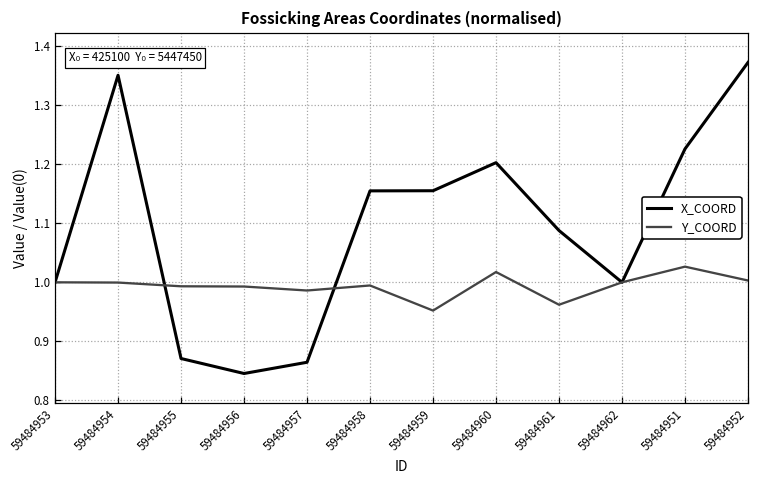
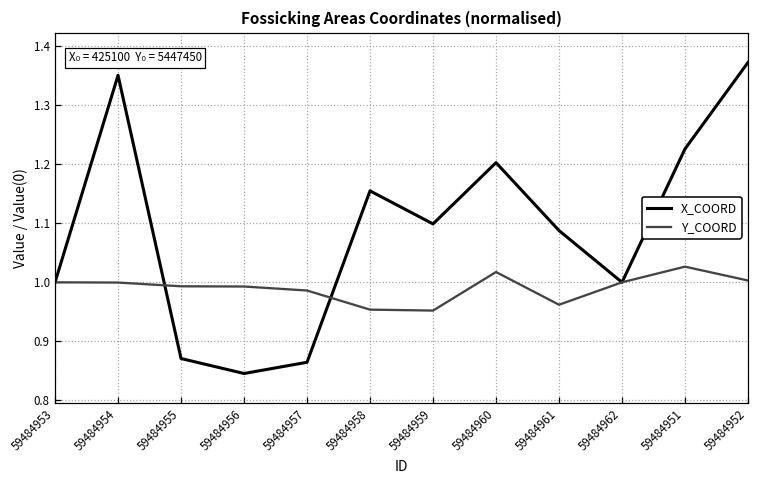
  {
    "X_COORD": {
      "59484955": 0.87,
      "59484956": 0.85,
      "59484957": 0.86,
      "59484958": 1.15,
-     "59484959": 1.16,
+     "59484959": 1.10,
      "59484960": 1.20,
      "59484961": 1.09,
      "59484951": 1.23,
      "59484952": 1.37
    },
    "Y_COORD": {
      "59484954": 1.00,
      "59484955": 0.99,
      "59484956": 0.99,
      "59484957": 0.99,
-     "59484958": 0.99,
+     "59484958": 0.95,
      "59484959": 0.95,
      "59484960": 1.02,
      "59484961": 0.96,
      "59484951": 1.03,
      "59484952": 1.00
    }
  }
